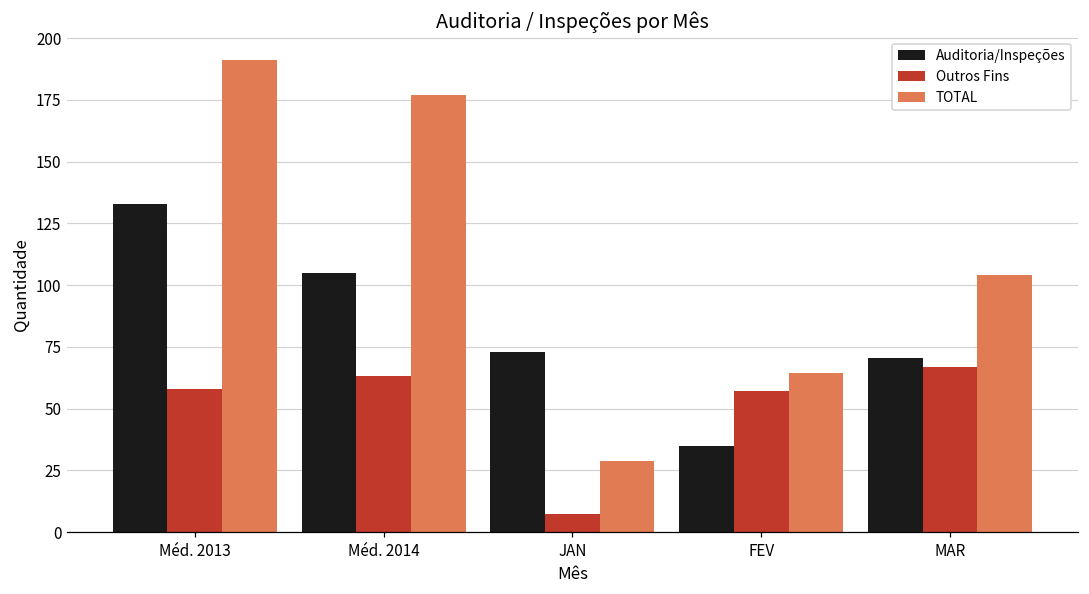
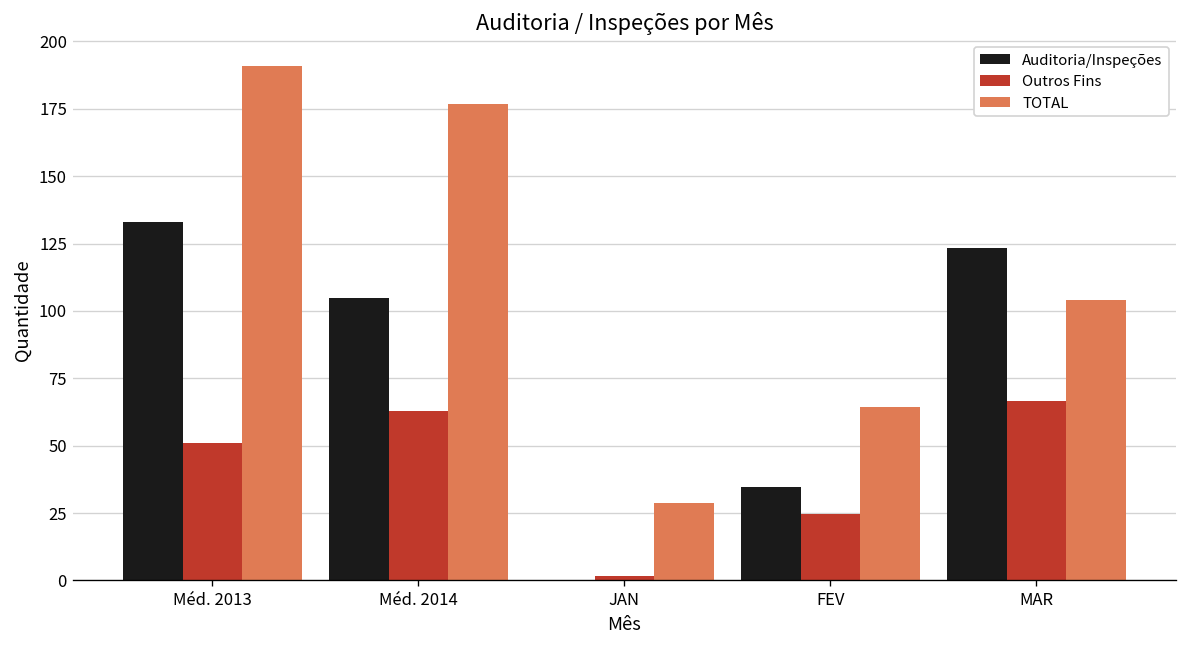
  {
    "Auditoria/Inspeções": {
      "Méd. 2013": 133,
      "Méd. 2014": 105,
-     "JAN": 73,
+     "JAN": 0,
      "FEV": 35,
-     "MAR": 71
+     "MAR": 124
    },
    "Outros Fins": {
-     "Méd. 2013": 58,
+     "Méd. 2013": 51,
      "Méd. 2014": 63,
-     "JAN": 7,
-     "FEV": 57,
+     "JAN": 2,
+     "FEV": 25,
      "MAR": 67
    },
    "TOTAL": {
      "Méd. 2013": 191,
      "Méd. 2014": 177,
      "JAN": 29,
      "FEV": 65,
      "MAR": 104
    }
  }
